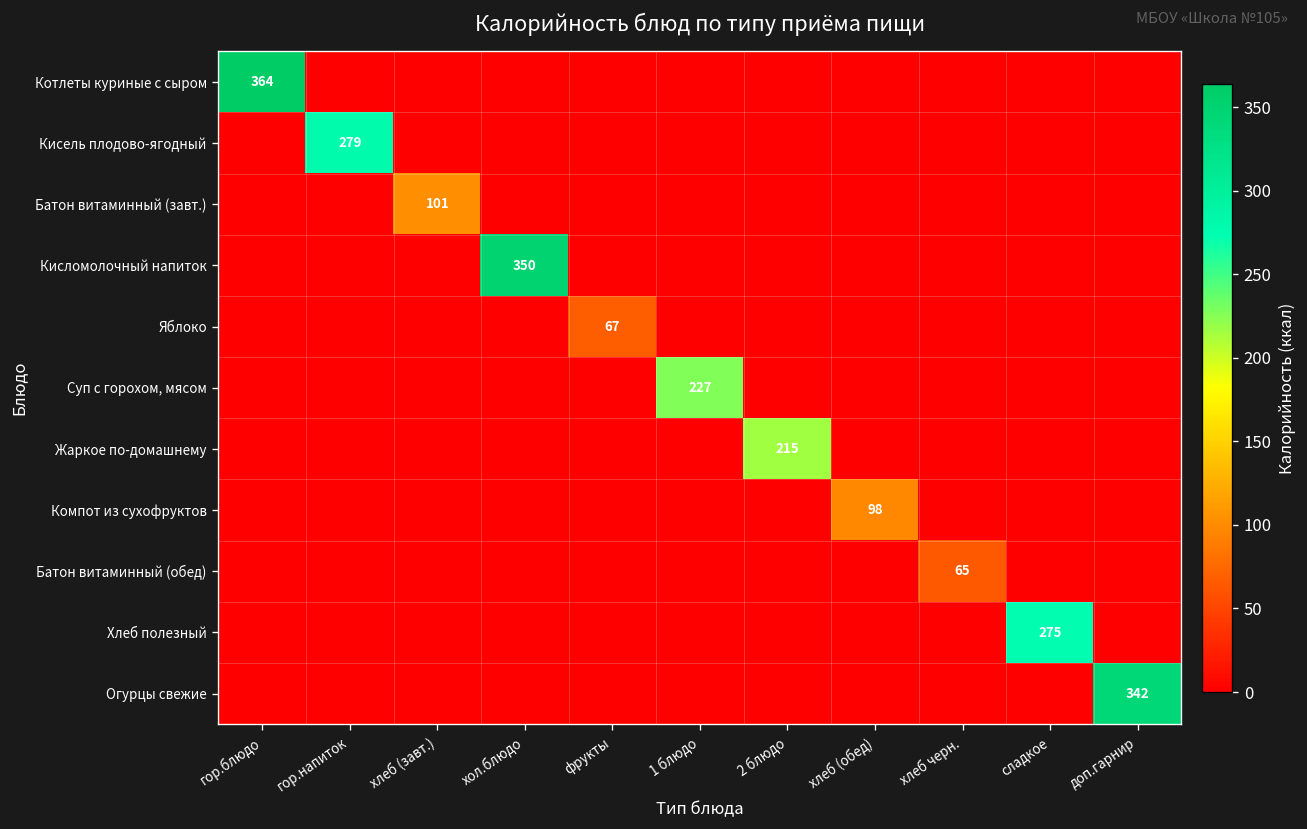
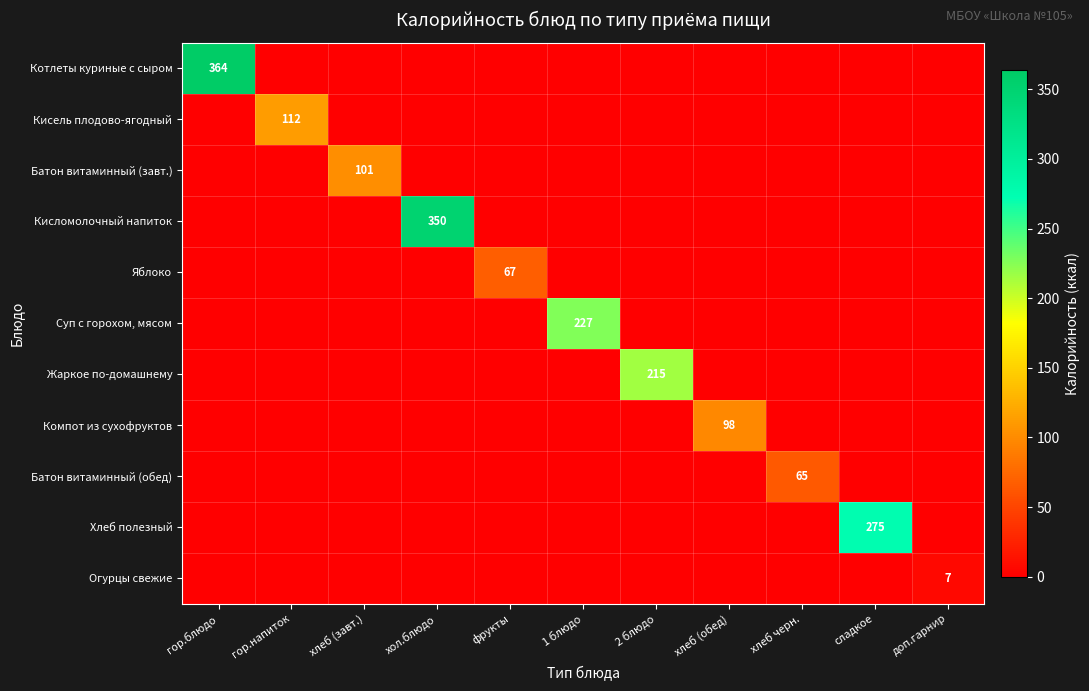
  {
    "Котлеты куриные с сыром": {
      "гор.блюдо": 364
    },
    "Кисель плодово-ягодный": {
-     "гор.напиток": 279
+     "гор.напиток": 112
    },
    "Батон витаминный (завт.)": {
      "хлеб (завт.)": 101
    },
    "Кисломолочный напиток": {
      "хол.блюдо": 350
    },
    "Яблоко": {
      "фрукты": 67
    },
    "Суп с горохом, мясом": {
      "1 блюдо": 227
    },
    "Жаркое по-домашнему": {
      "2 блюдо": 215
    },
    "Компот из сухофруктов": {
      "хлеб (обед)": 98
    },
    "Батон витаминный (обед)": {
      "хлеб черн.": 65
    },
    "Хлеб полезный": {
      "сладкое": 275
    },
    "Огурцы свежие": {
-     "доп.гарнир": 342
+     "доп.гарнир": 7
    }
  }
